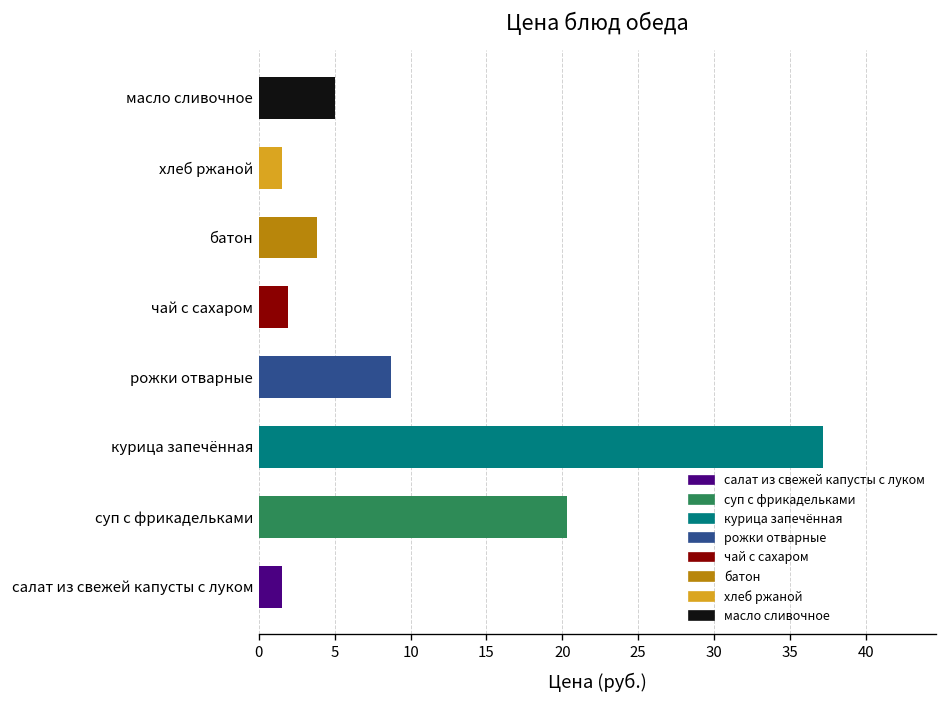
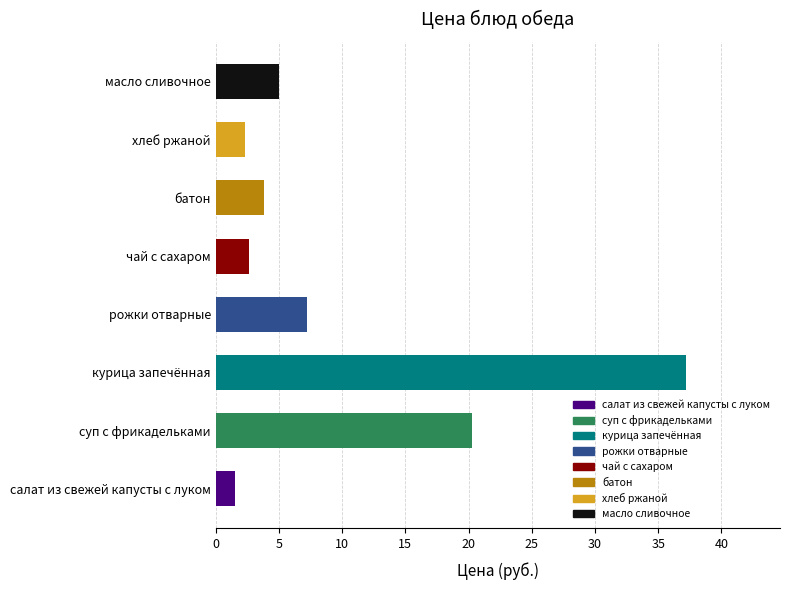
  {
    "масло сливочное": 5.0,
-   "хлеб ржаной": 1.5,
+   "хлеб ржаной": 2.3,
    "батон": 3.9,
-   "чай с сахаром": 1.9,
-   "рожки отварные": 8.7,
+   "чай с сахаром": 2.6,
+   "рожки отварные": 7.2,
    "курица запечённая": 37.2,
    "суп с фрикадельками": 20.3,
    "салат из свежей капусты с луком": 1.5
  }
